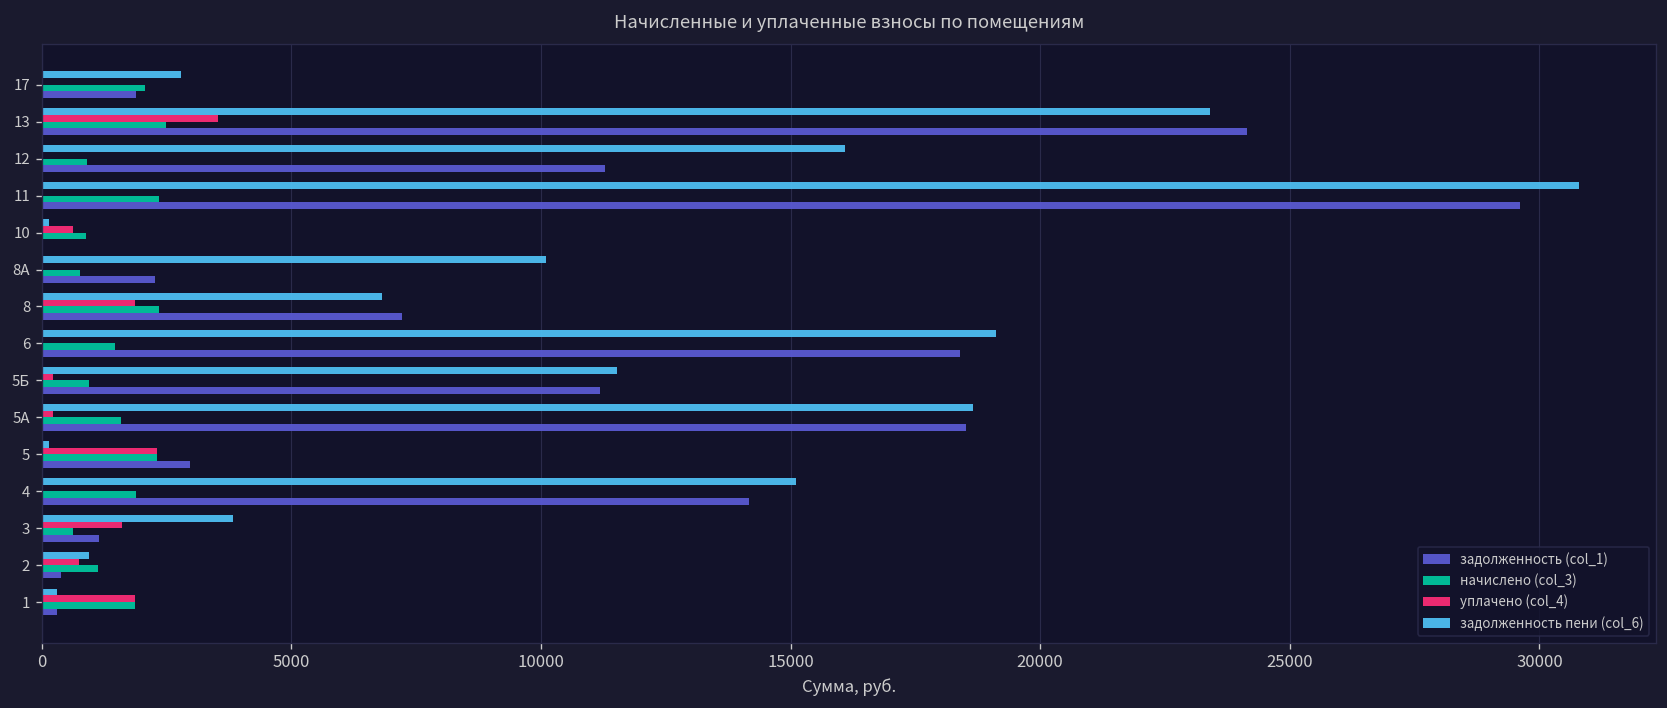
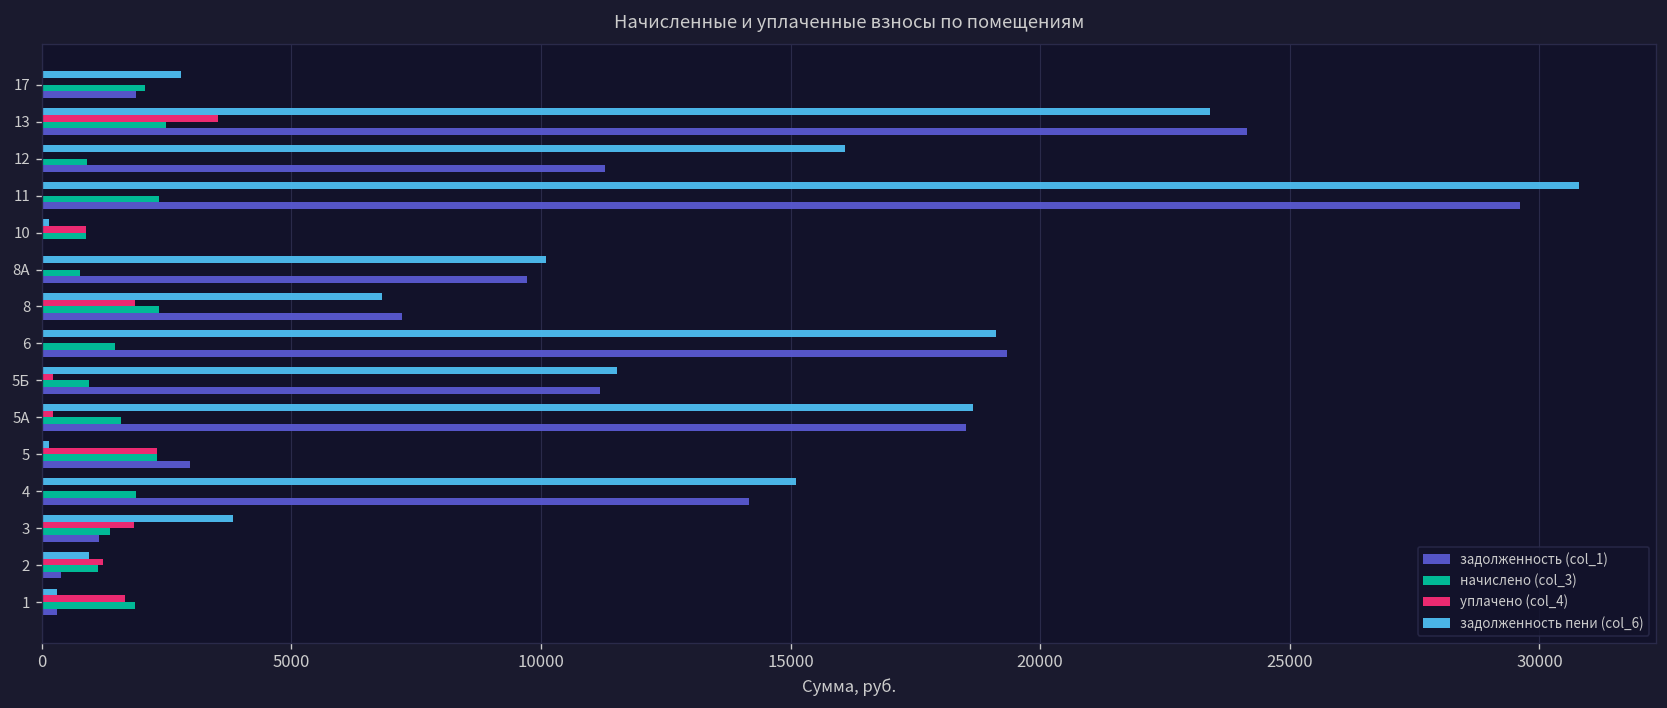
  {
    "задолженность (col_1)": {
      "17": 1900,
      "13": 24100,
      "12": 11300,
      "11": 29600,
      "10": 0,
-     "8А": 2300,
+     "8А": 9700,
      "8": 7200,
-     "6": 18400,
+     "6": 19300,
      "5Б": 11200,
      "5А": 18500,
      "5": 3000,
      "4": 14200,
      "3": 1100,
      "2": 400,
      "1": 300
    },
    "начислено (col_3)": {
      "17": 2100,
      "13": 2500,
      "12": 900,
      "11": 2400,
      "10": 900,
      "8А": 800,
      "8": 2400,
      "6": 1500,
      "5Б": 900,
      "5А": 1600,
      "5": 2300,
      "4": 1900,
-     "3": 600,
+     "3": 1400,
      "2": 1100,
      "1": 1900
    },
    "уплачено (col_4)": {
      "17": 0,
      "13": 3500,
      "12": 0,
      "11": 0,
-     "10": 600,
+     "10": 900,
      "8А": 0,
      "8": 1900,
      "6": 0,
      "5Б": 200,
      "5А": 200,
      "5": 2300,
      "4": 0,
-     "3": 1600,
-     "2": 800,
-     "1": 1900
+     "3": 1800,
+     "2": 1200,
+     "1": 1700
    },
    "задолженность пени (col_6)": {
      "17": 2800,
      "13": 23400,
      "12": 16100,
      "11": 30800,
      "10": 100,
      "8А": 10100,
      "8": 6800,
      "6": 19100,
      "5Б": 11500,
      "5А": 18700,
      "5": 100,
      "4": 15100,
      "3": 3800,
      "2": 900,
      "1": 300
    }
  }
